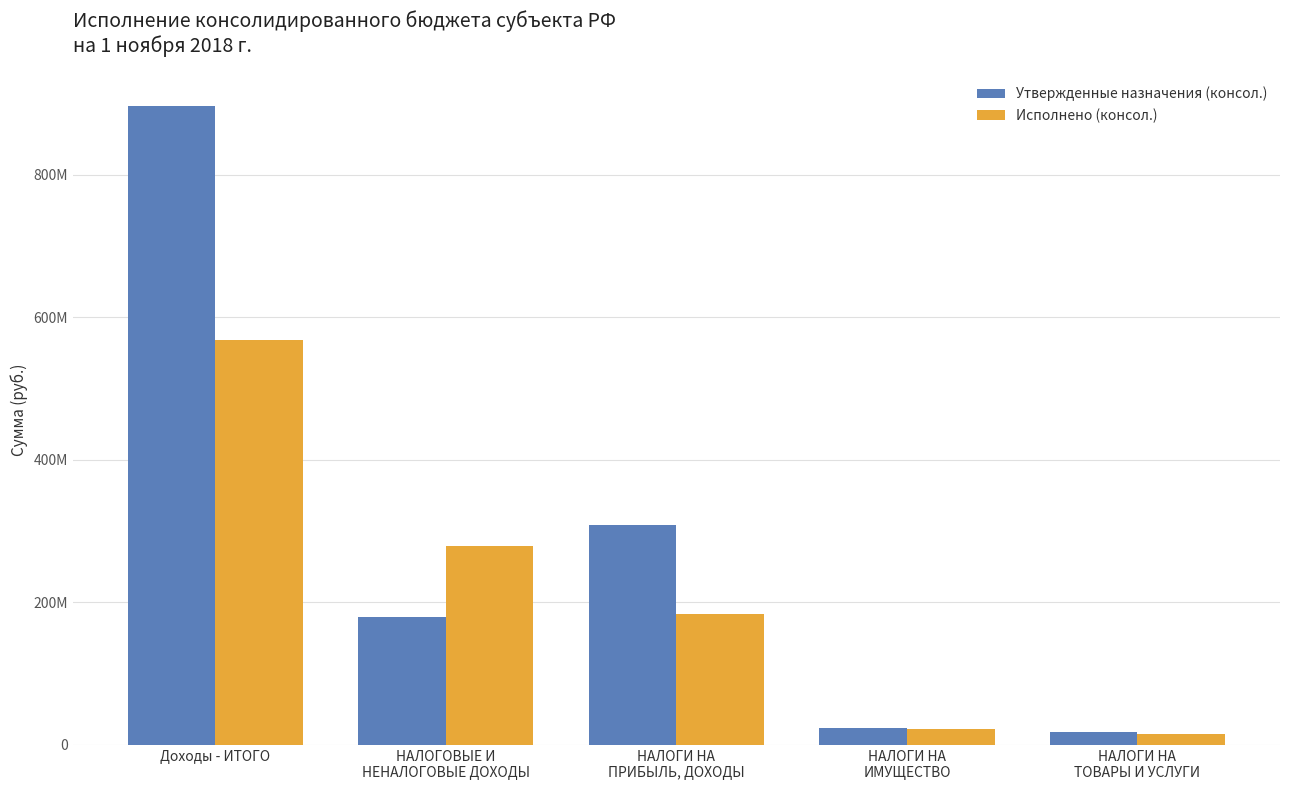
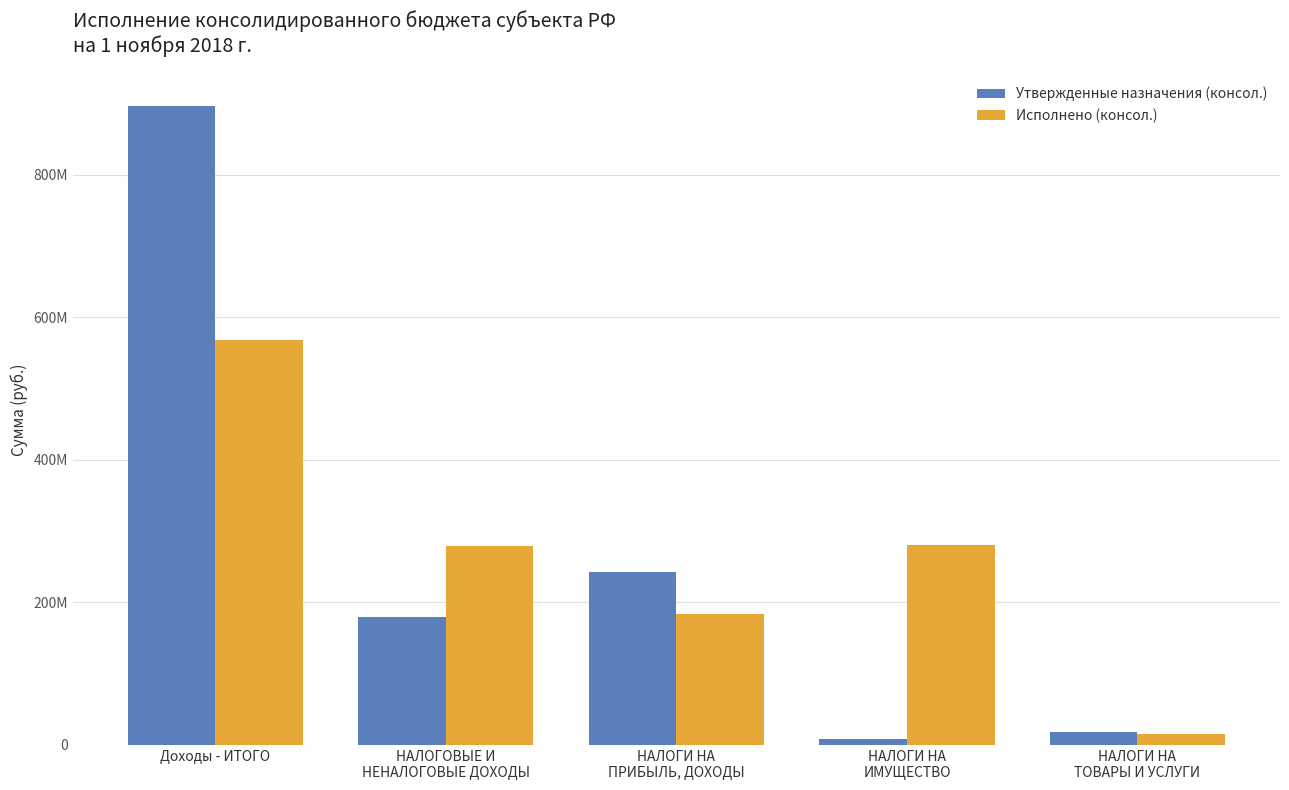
  {
    "Утвержденные назначения (консол.)": {
      "Доходы - ИТОГО": 900000000,
      "НАЛОГОВЫЕ И НЕНАЛОГОВЫЕ ДОХОДЫ": 180000000,
-     "НАЛОГИ НА ПРИБЫЛЬ, ДОХОДЫ": 310000000,
-     "НАЛОГИ НА ИМУЩЕСТВО": 20000000,
+     "НАЛОГИ НА ПРИБЫЛЬ, ДОХОДЫ": 240000000,
+     "НАЛОГИ НА ИМУЩЕСТВО": 10000000,
      "НАЛОГИ НА ТОВАРЫ И УСЛУГИ": 20000000
    },
    "Исполнено (консол.)": {
      "Доходы - ИТОГО": 570000000,
      "НАЛОГОВЫЕ И НЕНАЛОГОВЫЕ ДОХОДЫ": 280000000,
      "НАЛОГИ НА ПРИБЫЛЬ, ДОХОДЫ": 180000000,
-     "НАЛОГИ НА ИМУЩЕСТВО": 20000000,
+     "НАЛОГИ НА ИМУЩЕСТВО": 280000000,
      "НАЛОГИ НА ТОВАРЫ И УСЛУГИ": 20000000
    }
  }
